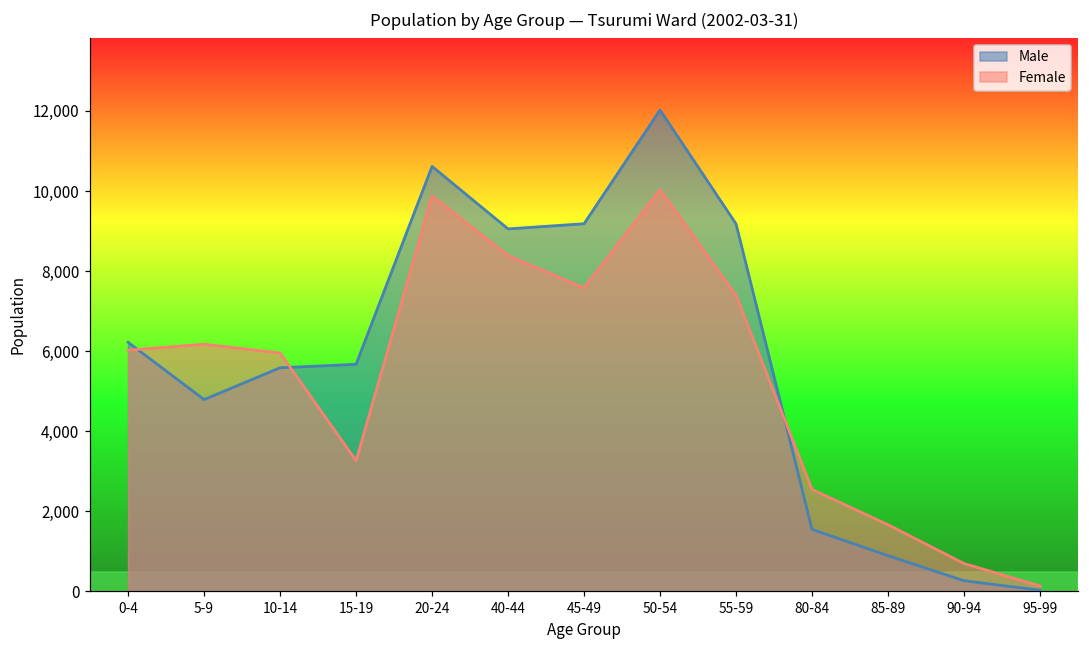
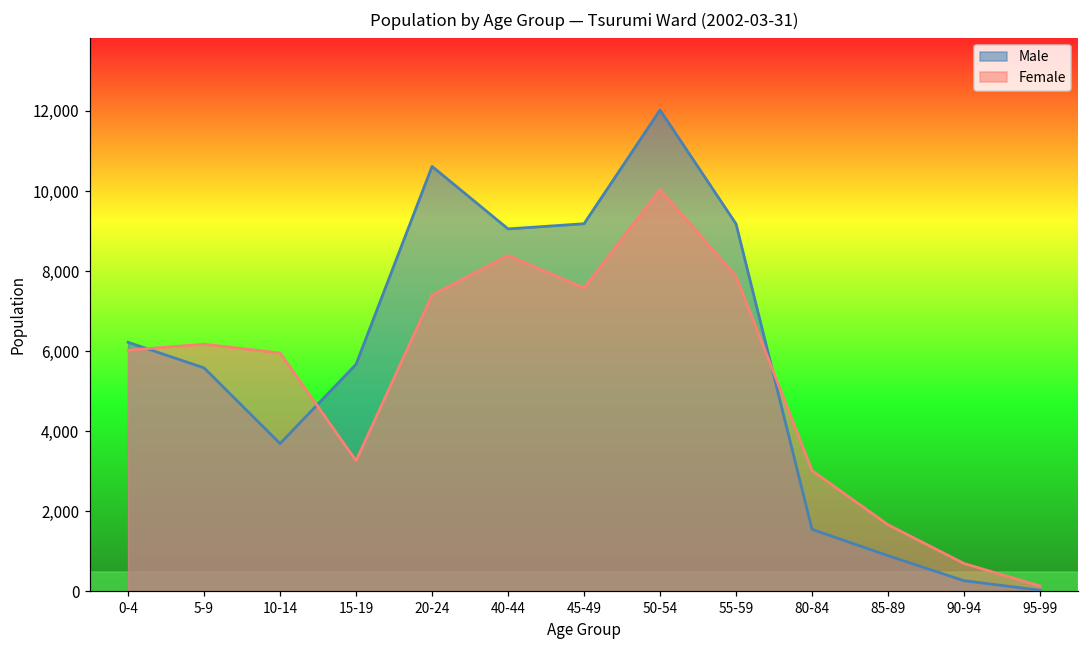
  {
    "Male": {
      "0-4": "6,200",
-     "5-9": "4,800",
-     "10-14": "5,600",
+     "5-9": "5,600",
+     "10-14": "3,700",
      "15-19": "5,700",
      "20-24": "10,600",
      "40-44": "9,100",
      "45-49": "9,200",
      "50-54": "12,000",
      "55-59": "9,200",
      "80-84": "1,600",
      "85-89": "900"
    },
    "Female": {
      "0-4": "6,000",
      "5-9": "6,200",
      "10-14": "6,000",
      "15-19": "3,300",
-     "20-24": "9,900",
+     "20-24": "7,400",
      "40-44": "8,400",
      "45-49": "7,600",
      "50-54": "10,000",
-     "55-59": "7,400",
-     "80-84": "2,500",
+     "55-59": "7,900",
+     "80-84": "3,000",
      "85-89": "1,700",
      "90-94": "700"
    }
  }
